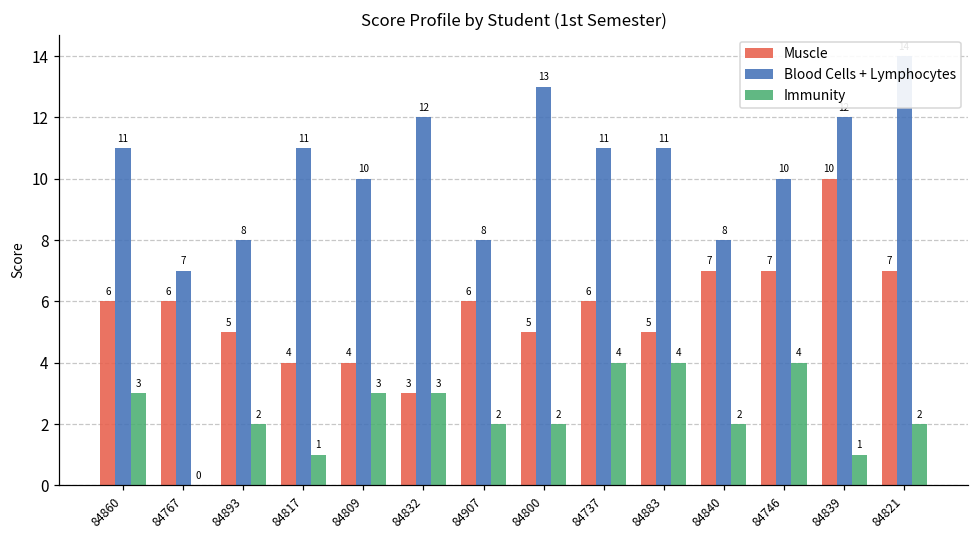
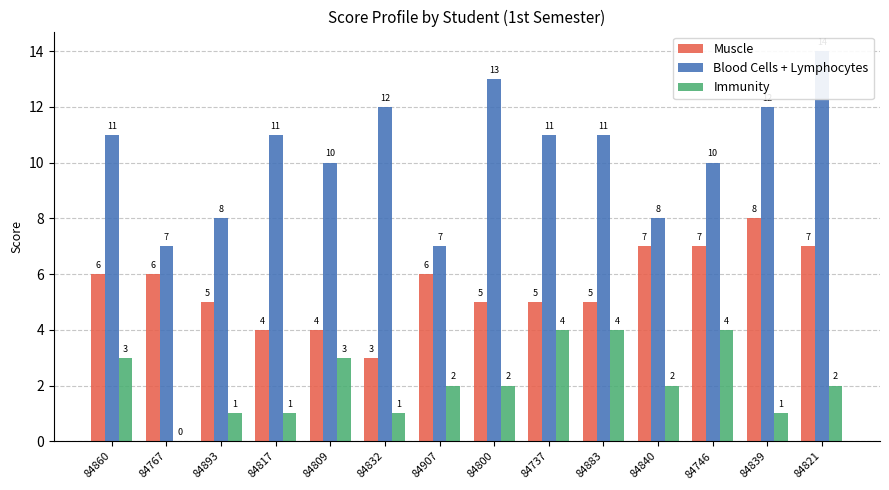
  {
    "Muscle": {
      "84860": 6,
      "84767": 6,
      "84893": 5,
      "84817": 4,
      "84809": 4,
      "84832": 3,
      "84907": 6,
      "84800": 5,
-     "84737": 6,
+     "84737": 5,
      "84883": 5,
      "84840": 7,
      "84746": 7,
-     "84839": 10,
+     "84839": 8,
      "84821": 7
    },
    "Blood Cells + Lymphocytes": {
      "84860": 11,
      "84767": 7,
      "84893": 8,
      "84817": 11,
      "84809": 10,
      "84832": 12,
-     "84907": 8,
+     "84907": 7,
      "84800": 13,
      "84737": 11,
      "84883": 11,
      "84840": 8,
      "84746": 10
    },
    "Immunity": {
      "84860": 3,
      "84767": 0,
-     "84893": 2,
+     "84893": 1,
      "84817": 1,
      "84809": 3,
-     "84832": 3,
+     "84832": 1,
      "84907": 2,
      "84800": 2,
      "84737": 4,
      "84883": 4,
      "84840": 2,
      "84746": 4,
      "84839": 1,
      "84821": 2
    }
  }
